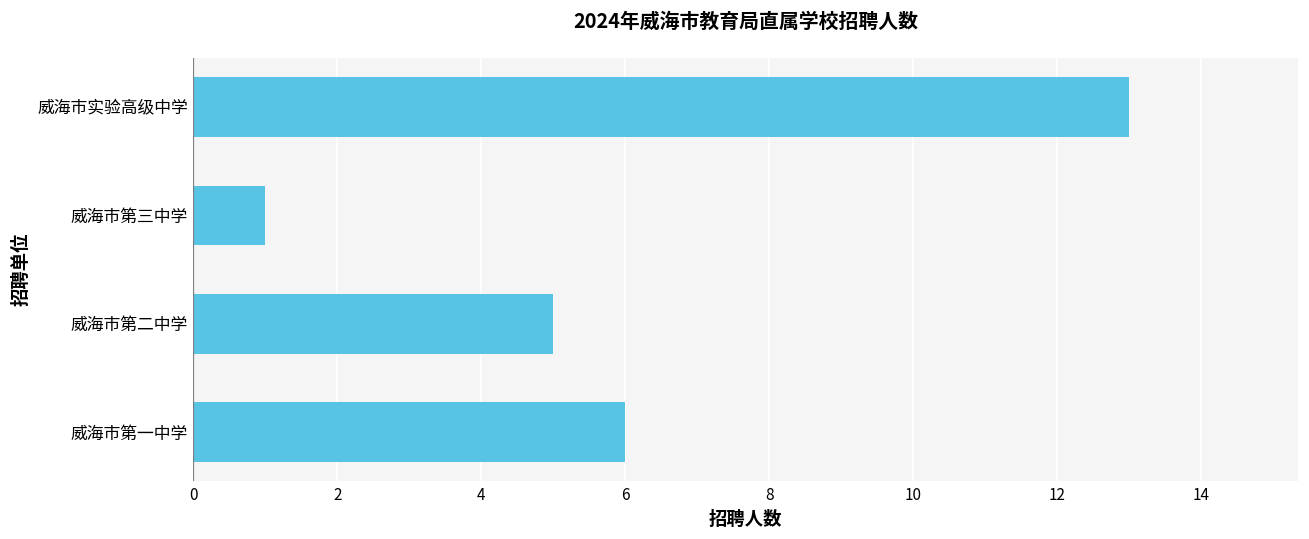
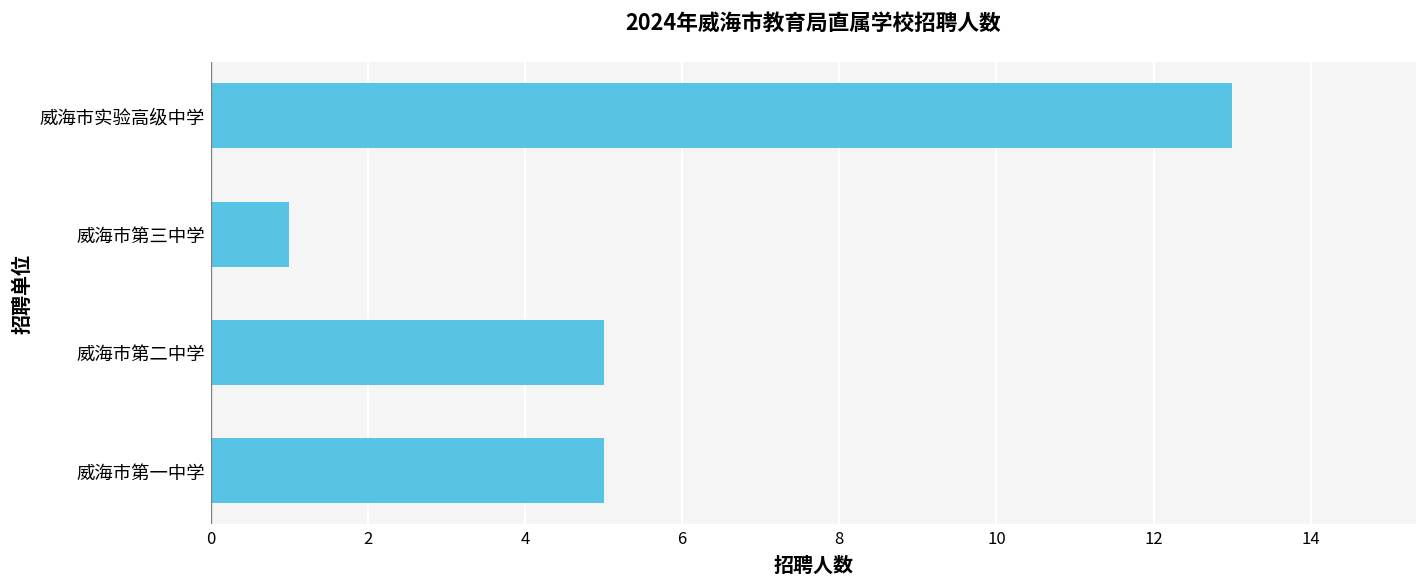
  {
    "威海市实验高级中学": 13,
    "威海市第三中学": 1,
    "威海市第二中学": 5,
-   "威海市第一中学": 6
+   "威海市第一中学": 5
  }
